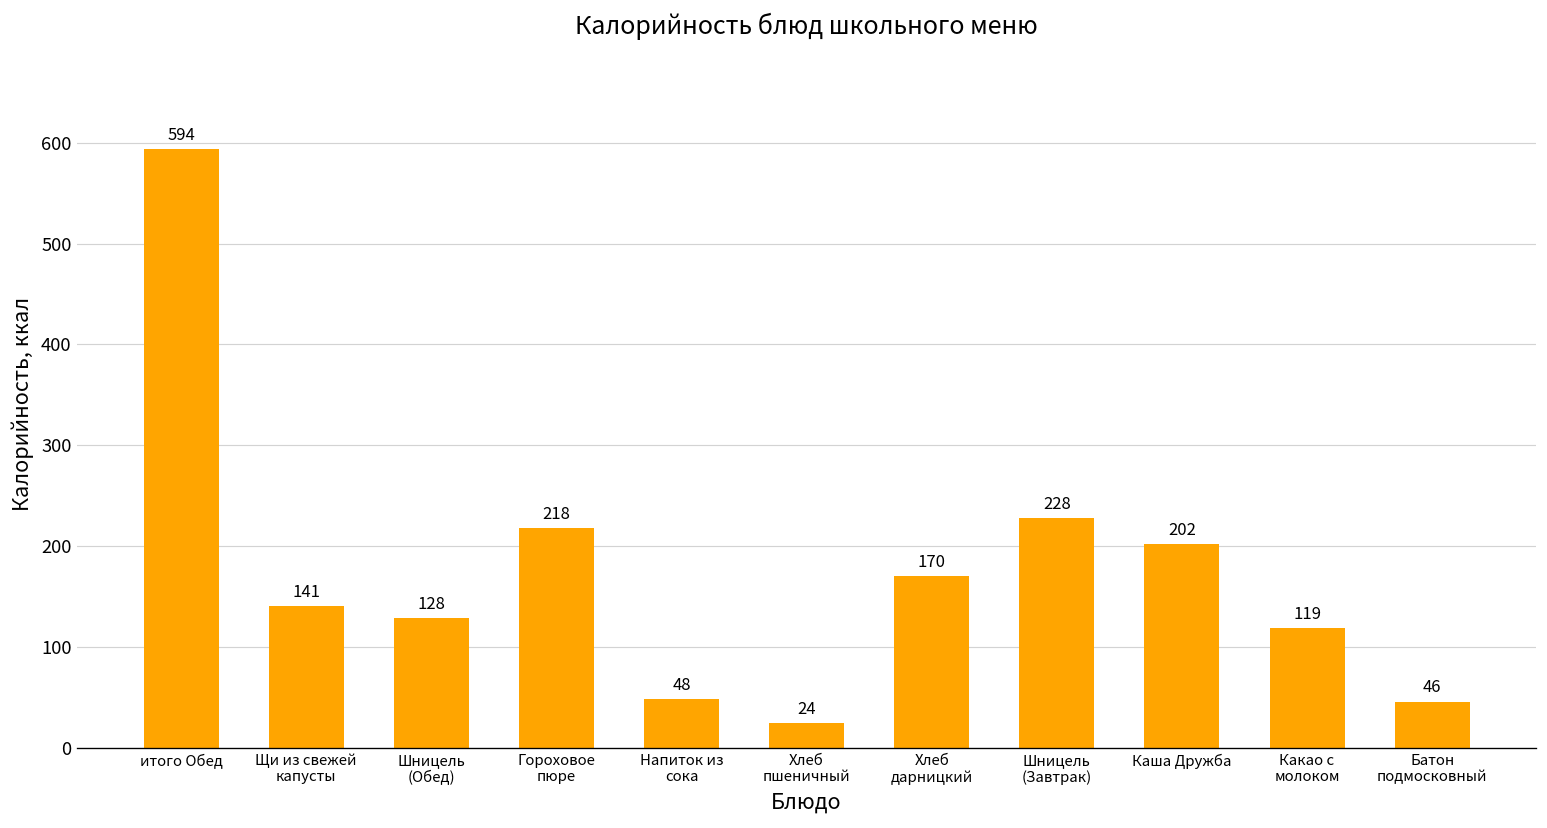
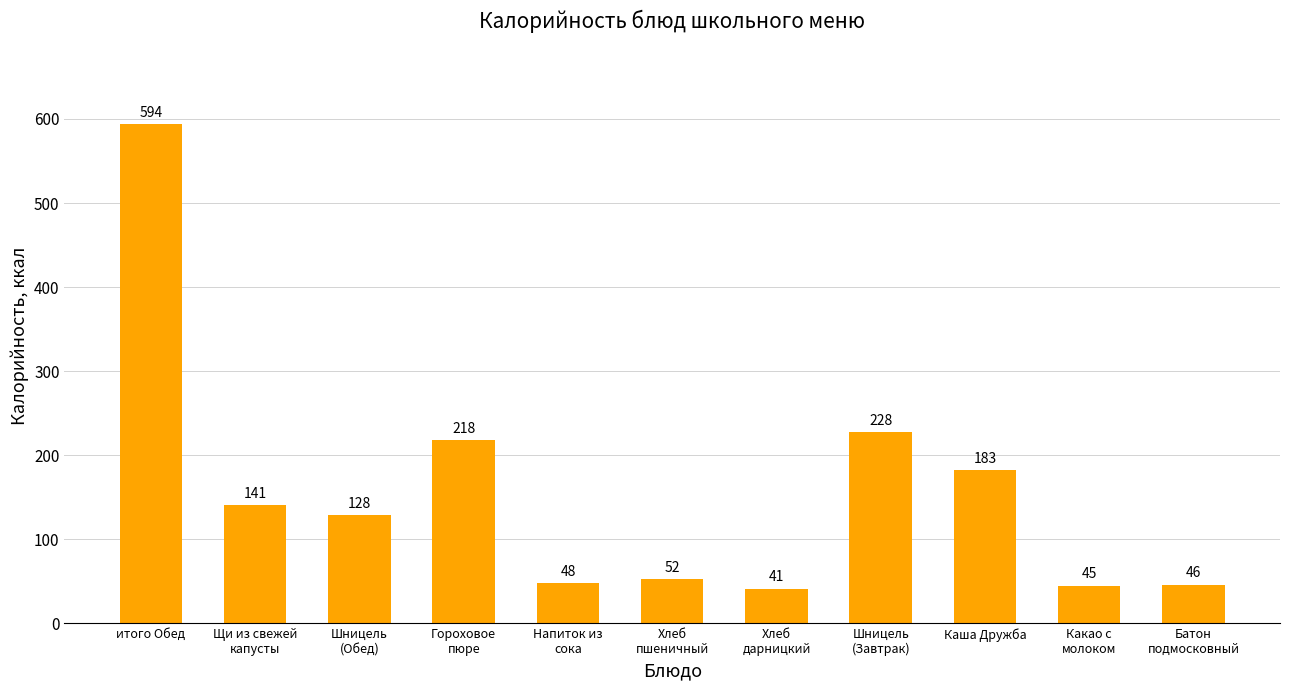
  {
    "итого Обед": 594,
    "Щи из свежей капусты": 141,
    "Шницель (Обед)": 128,
    "Гороховое пюре": 218,
    "Напиток из сока": 48,
-   "Хлеб пшеничный": 24,
-   "Хлеб дарницкий": 170,
+   "Хлеб пшеничный": 52,
+   "Хлеб дарницкий": 41,
    "Шницель (Завтрак)": 228,
-   "Каша Дружба": 202,
-   "Какао с молоком": 119,
+   "Каша Дружба": 183,
+   "Какао с молоком": 45,
    "Батон подмосковный": 46
  }
